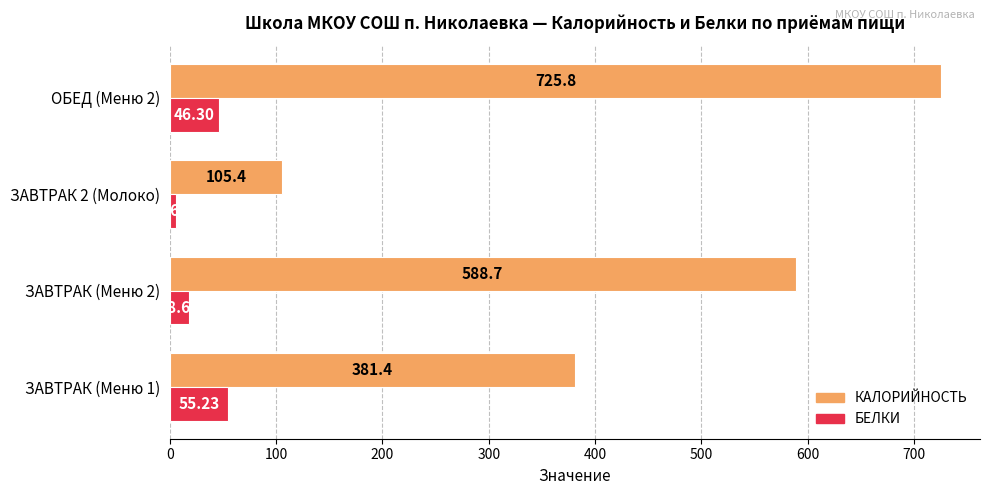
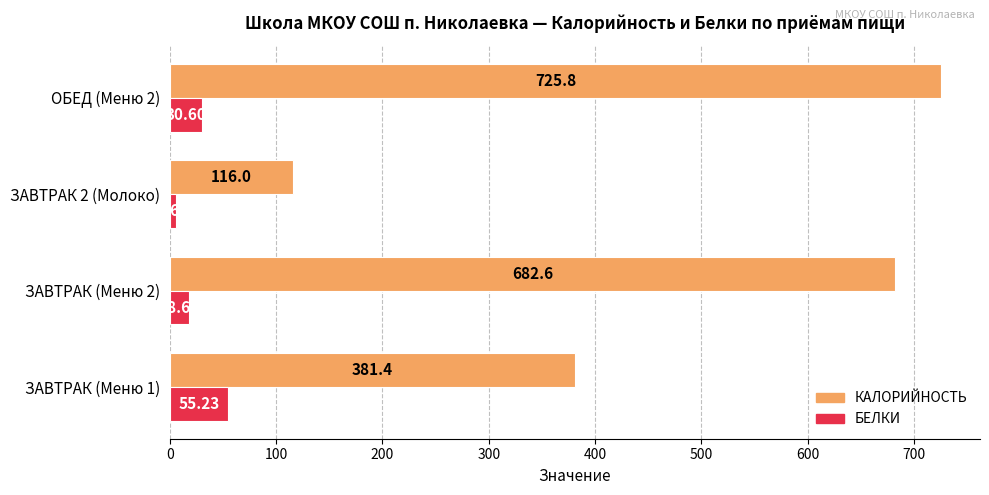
  {
    "КАЛОРИЙНОСТЬ": {
      "ОБЕД (Меню 2)": 725.8,
-     "ЗАВТРАК 2 (Молоко)": 105.4,
-     "ЗАВТРАК (Меню 2)": 588.7,
+     "ЗАВТРАК 2 (Молоко)": 116.0,
+     "ЗАВТРАК (Меню 2)": 682.6,
      "ЗАВТРАК (Меню 1)": 381.4
    },
    "БЕЛКИ": {
-     "ОБЕД (Меню 2)": 46.30,
+     "ОБЕД (Меню 2)": 30.60,
      "ЗАВТРАК (Меню 1)": 55.23
    }
  }
